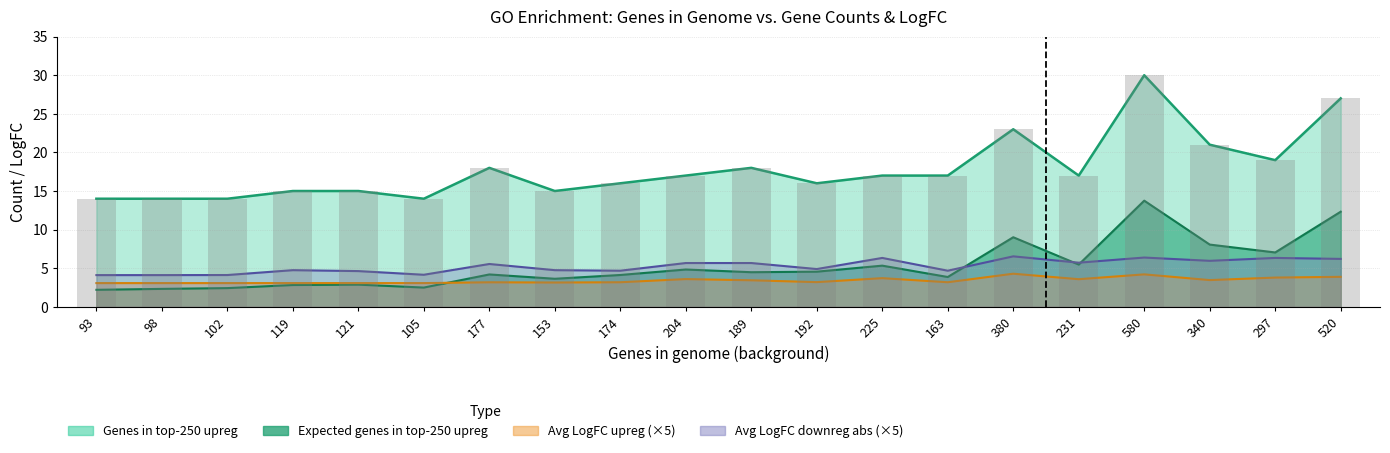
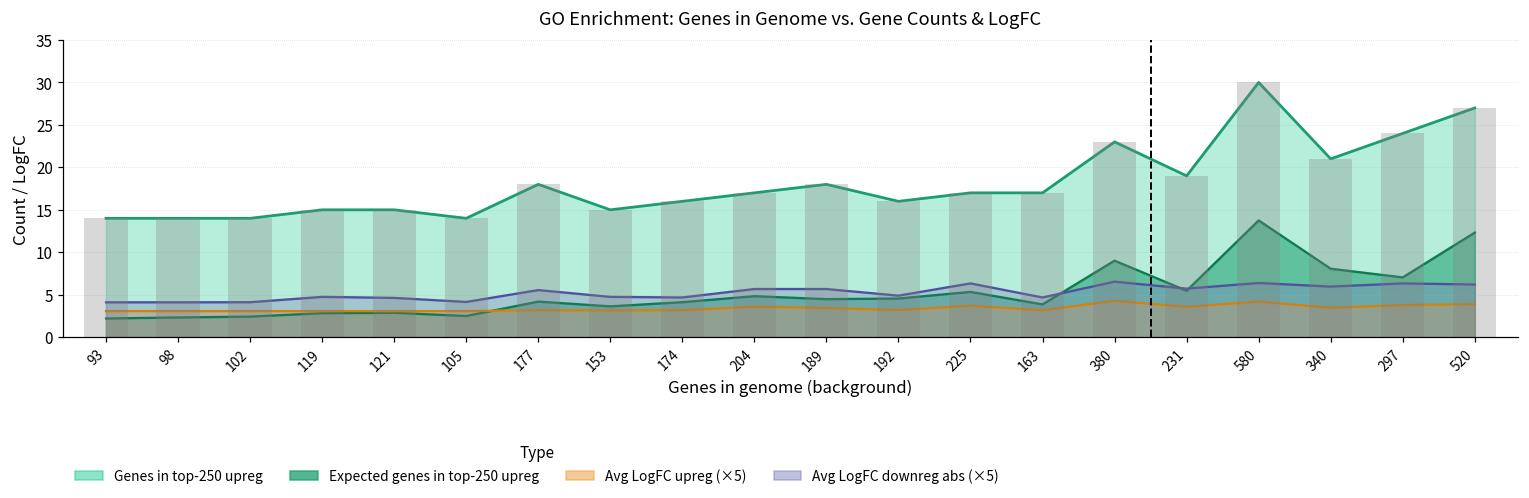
  {
    "Genes in top-250 upreg": {
      "93": 14,
      "98": 14,
      "102": 14,
      "119": 15,
      "121": 15,
      "105": 14,
      "177": 18,
      "153": 15,
      "174": 16,
      "204": 17,
      "189": 18,
      "192": 16,
      "225": 17,
      "163": 17,
      "380": 23,
-     "231": 17,
+     "231": 19,
      "580": 30,
      "340": 21,
-     "297": 19,
+     "297": 24,
      "520": 27
    },
    "Expected genes in top-250 upreg": {
      "93": 2,
      "98": 2,
      "102": 2,
      "105": 2,
      "177": 4,
      "153": 4,
      "174": 4,
      "204": 5,
      "189": 4,
      "192": 5,
      "225": 5,
      "163": 4,
      "380": 9,
      "580": 14,
      "340": 8,
      "297": 7,
      "520": 12
    },
    "Avg LogFC upreg (×5)": {
      "93": 3,
      "98": 3,
      "102": 3,
      "105": 3,
      "177": 3,
      "153": 3,
      "174": 3,
      "204": 4,
      "189": 3,
      "192": 3,
      "225": 4,
      "163": 3,
      "380": 4,
      "231": 4,
      "580": 4,
      "340": 3,
      "297": 4,
      "520": 4
    },
    "Avg LogFC downreg abs (×5)": {
      "93": 4,
      "98": 4,
      "102": 4,
      "119": 5,
      "121": 5,
      "105": 4,
      "177": 6,
      "153": 5,
      "174": 5,
      "204": 6,
      "189": 6,
      "192": 5,
      "225": 6,
      "163": 5,
      "380": 7,
      "580": 6,
      "340": 6,
      "297": 6,
      "520": 6
    }
  }
